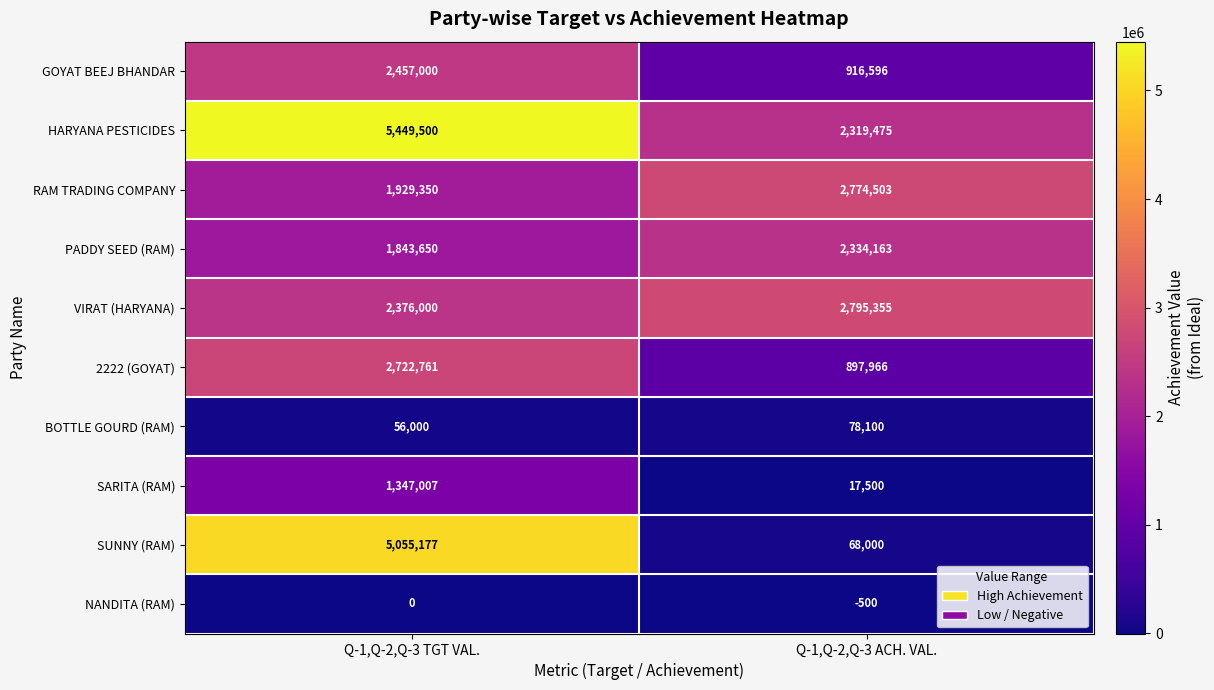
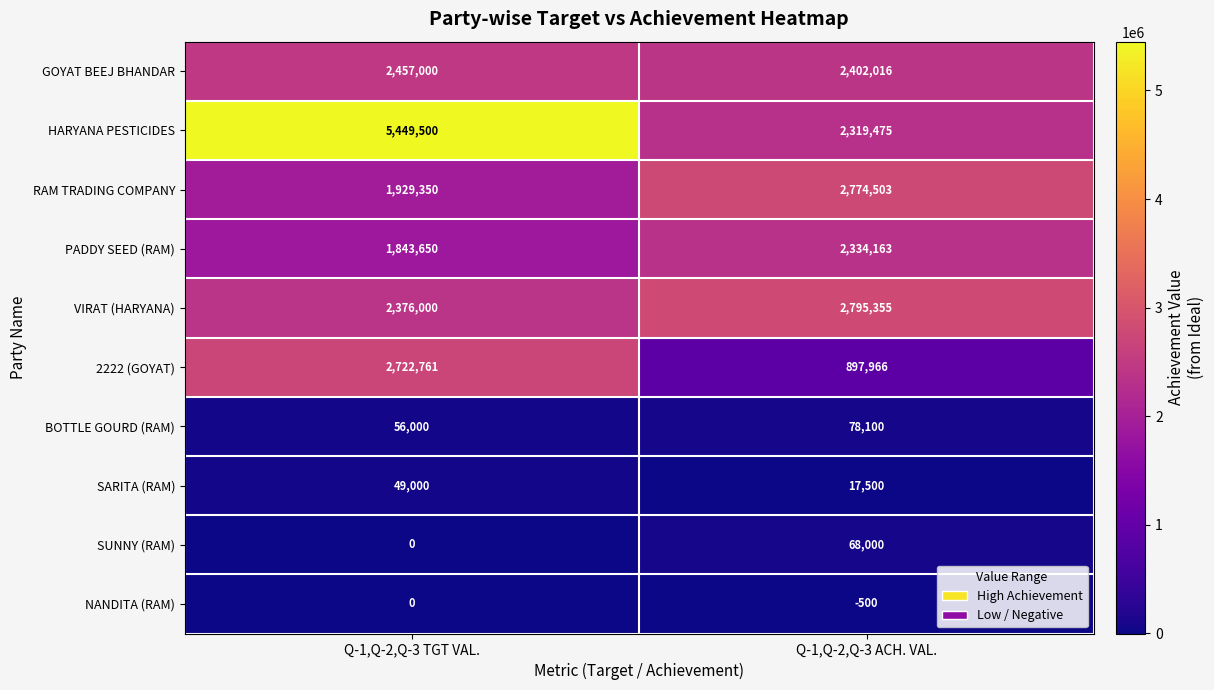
  {
    "GOYAT BEEJ BHANDAR": {
      "Q-1,Q-2,Q-3 TGT VAL.": "2,457,000",
-     "Q-1,Q-2,Q-3 ACH. VAL.": "916,596"
+     "Q-1,Q-2,Q-3 ACH. VAL.": "2,402,016"
    },
    "HARYANA PESTICIDES": {
      "Q-1,Q-2,Q-3 TGT VAL.": "5,449,500",
      "Q-1,Q-2,Q-3 ACH. VAL.": "2,319,475"
    },
    "RAM TRADING COMPANY": {
      "Q-1,Q-2,Q-3 TGT VAL.": "1,929,350",
      "Q-1,Q-2,Q-3 ACH. VAL.": "2,774,503"
    },
    "PADDY SEED (RAM)": {
      "Q-1,Q-2,Q-3 TGT VAL.": "1,843,650",
      "Q-1,Q-2,Q-3 ACH. VAL.": "2,334,163"
    },
    "VIRAT (HARYANA)": {
      "Q-1,Q-2,Q-3 TGT VAL.": "2,376,000",
      "Q-1,Q-2,Q-3 ACH. VAL.": "2,795,355"
    },
    "2222 (GOYAT)": {
      "Q-1,Q-2,Q-3 TGT VAL.": "2,722,761",
      "Q-1,Q-2,Q-3 ACH. VAL.": "897,966"
    },
    "BOTTLE GOURD (RAM)": {
      "Q-1,Q-2,Q-3 TGT VAL.": "56,000",
      "Q-1,Q-2,Q-3 ACH. VAL.": "78,100"
    },
    "SARITA (RAM)": {
-     "Q-1,Q-2,Q-3 TGT VAL.": "1,347,007",
+     "Q-1,Q-2,Q-3 TGT VAL.": "49,000",
      "Q-1,Q-2,Q-3 ACH. VAL.": "17,500"
    },
    "SUNNY (RAM)": {
-     "Q-1,Q-2,Q-3 TGT VAL.": "5,055,177",
+     "Q-1,Q-2,Q-3 TGT VAL.": "0",
      "Q-1,Q-2,Q-3 ACH. VAL.": "68,000"
    },
    "NANDITA (RAM)": {
      "Q-1,Q-2,Q-3 TGT VAL.": "0",
      "Q-1,Q-2,Q-3 ACH. VAL.": "-500"
    }
  }
